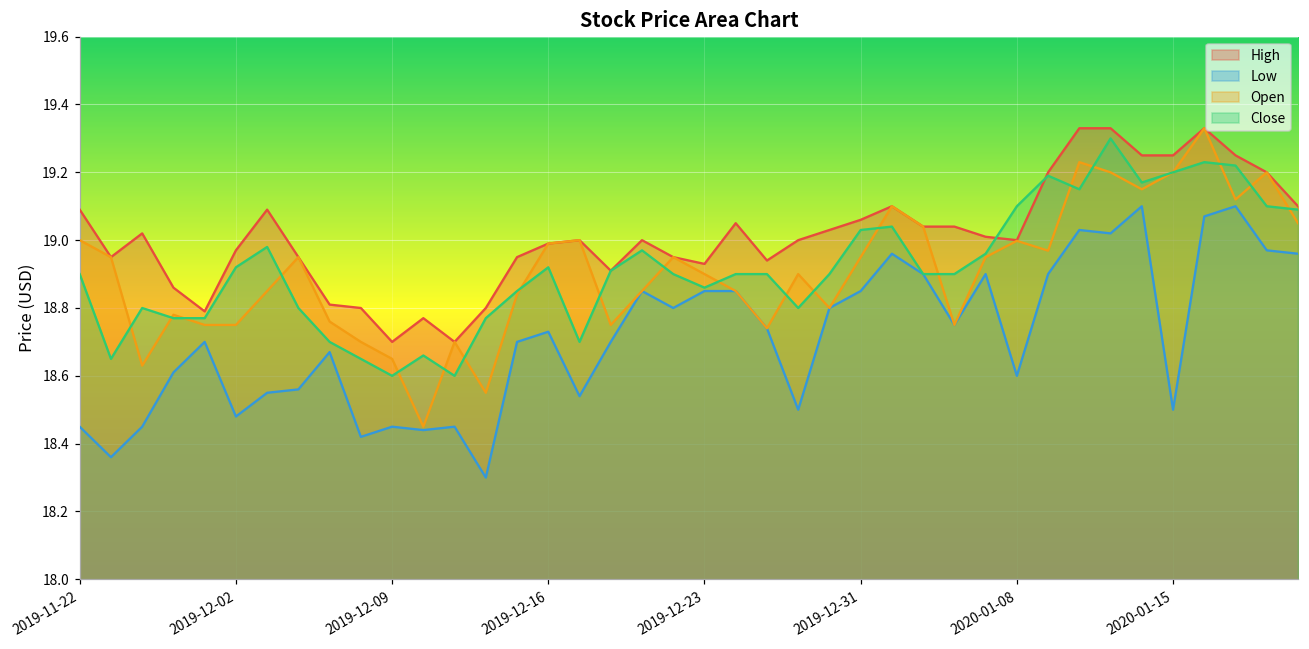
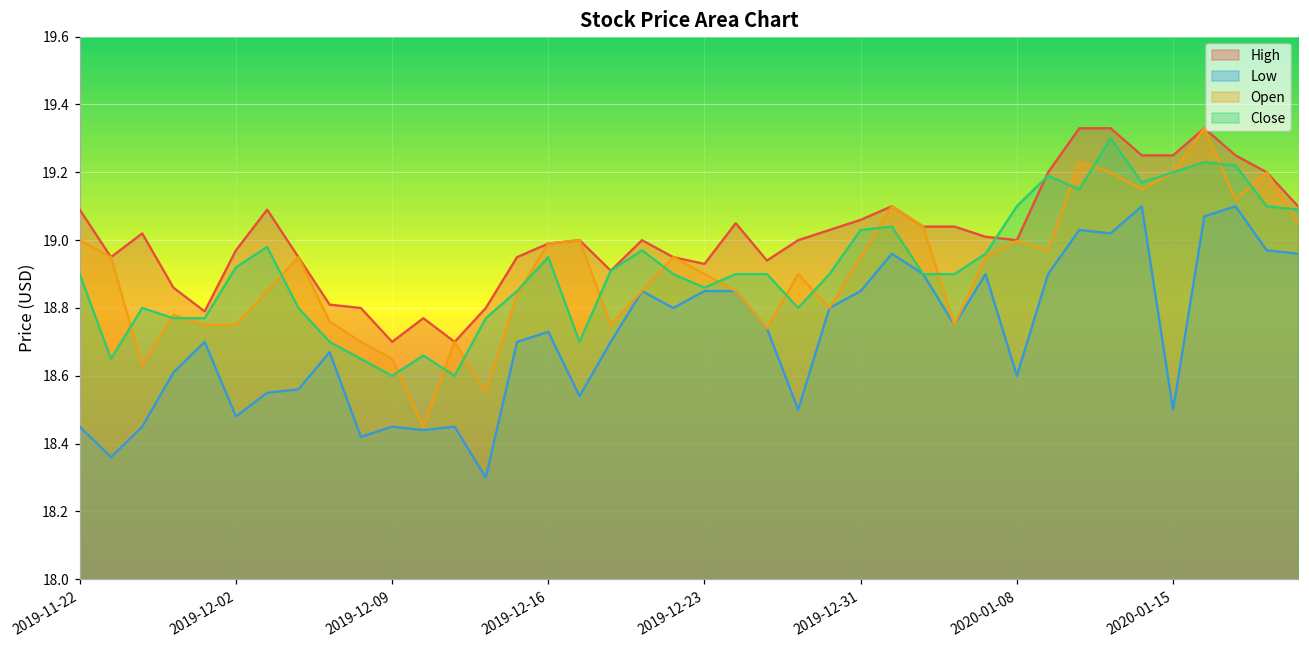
  {
    "Low": {
      "2019-11-22": 18.45,
      "2019-12-02": 18.48,
      "2019-12-09": 18.45,
      "2019-12-16": 18.73,
      "2019-12-23": 18.85,
      "2019-12-31": 18.85,
      "2020-01-08": 18.60,
      "2020-01-15": 18.50
    },
    "Close": {
      "2019-11-22": 18.90,
      "2019-12-02": 18.92,
      "2019-12-09": 18.60,
-     "2019-12-16": 18.92,
+     "2019-12-16": 18.95,
      "2019-12-23": 18.86,
      "2019-12-31": 19.03,
      "2020-01-08": 19.10
    }
  }
